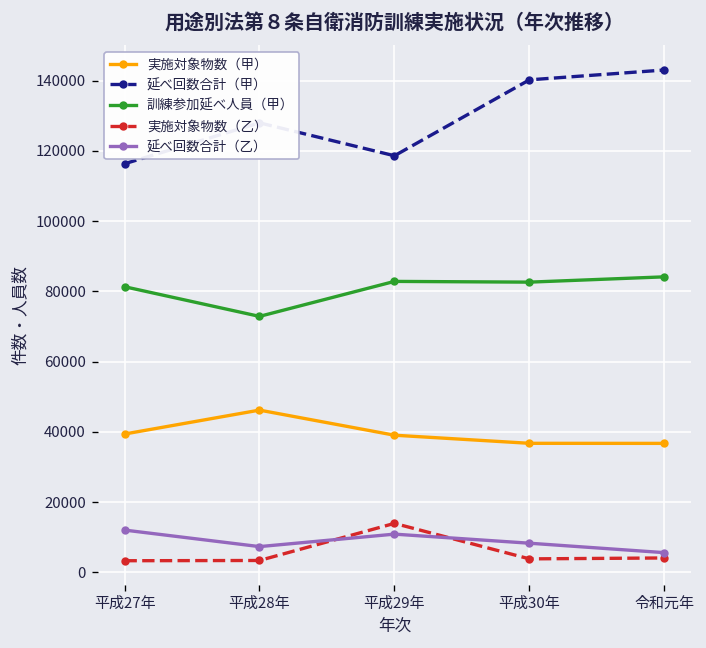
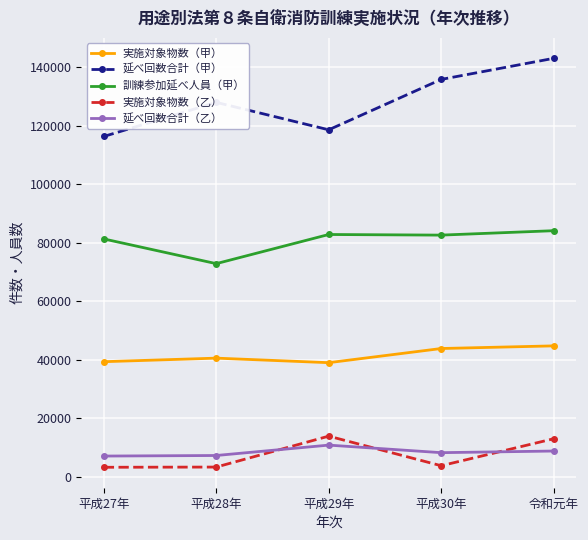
  {
    "実施対象物数（甲）": {
      "平成27年": 39000,
-     "平成28年": 46000,
+     "平成28年": 41000,
      "平成29年": 39000,
-     "平成30年": 37000,
-     "令和元年": 37000
+     "平成30年": 44000,
+     "令和元年": 45000
    },
    "延べ回数合計（甲）": {
      "平成27年": 116000,
      "平成29年": 119000,
-     "平成30年": 140000,
+     "平成30年": 136000,
      "令和元年": 143000
    },
    "訓練参加延べ人員（甲）": {
      "平成27年": 81000,
      "平成28年": 73000,
      "平成29年": 83000,
      "平成30年": 83000,
      "令和元年": 84000
    },
    "実施対象物数（乙）": {
      "平成27年": 3000,
      "平成28年": 3000,
      "平成29年": 14000,
      "平成30年": 4000,
-     "令和元年": 4000
+     "令和元年": 13000
    },
    "延べ回数合計（乙）": {
-     "平成27年": 12000,
+     "平成27年": 7000,
      "平成28年": 7000,
      "平成29年": 11000,
      "平成30年": 8000,
-     "令和元年": 6000
+     "令和元年": 9000
    }
  }
